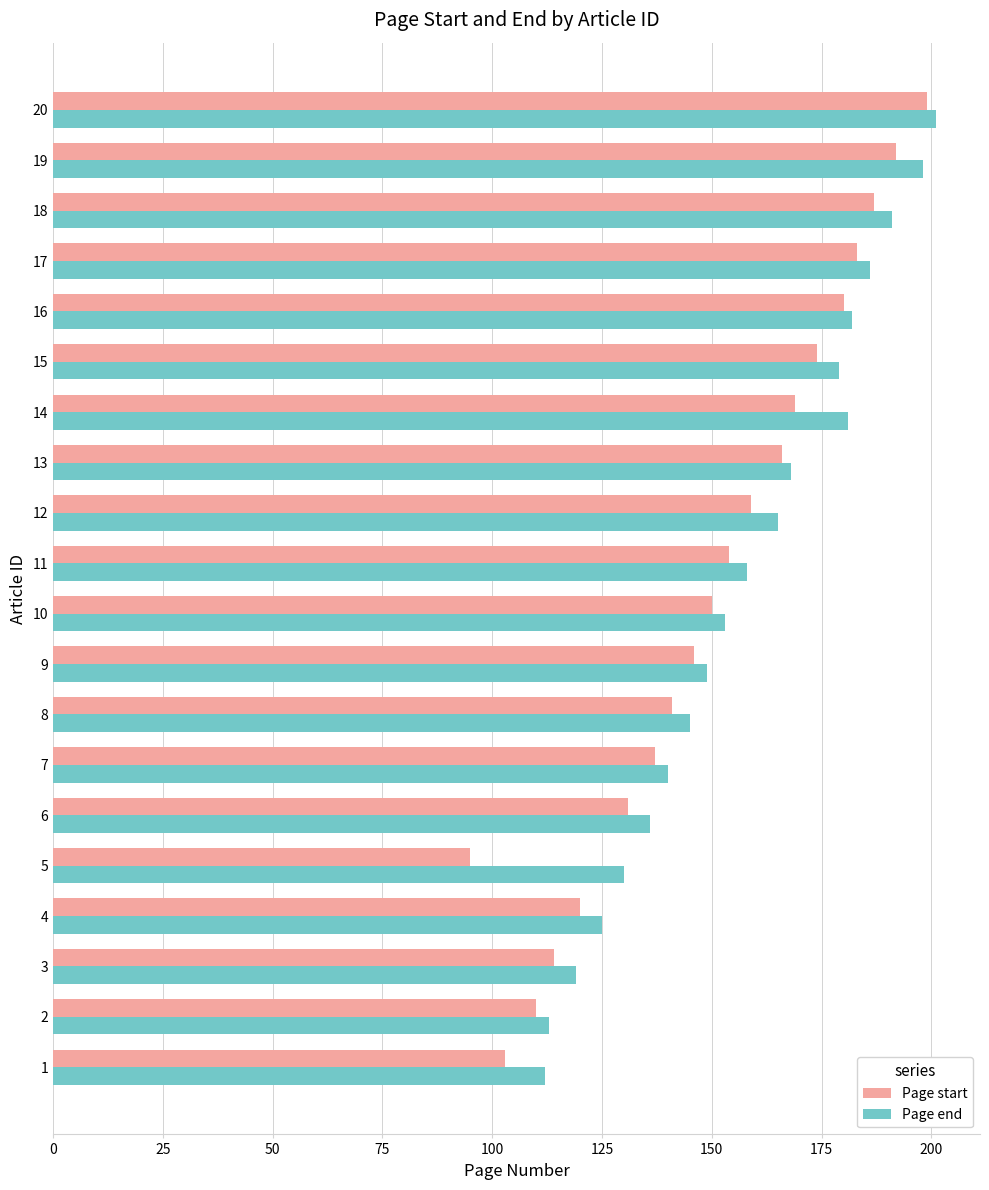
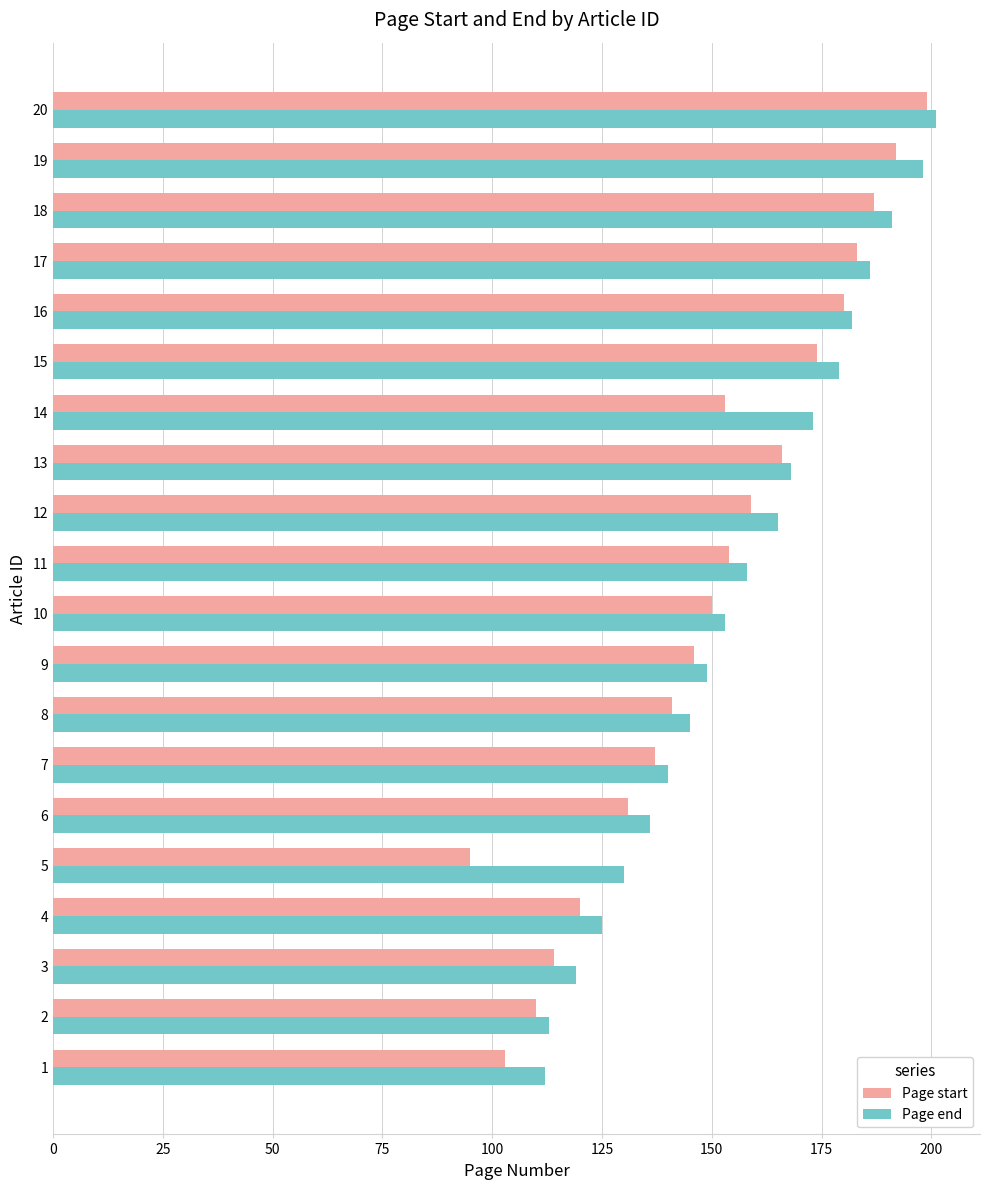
  {
    "Page start": {
      "20": 199,
      "19": 192,
      "18": 187,
      "17": 183,
      "16": 180,
      "15": 174,
-     "14": 169,
+     "14": 153,
      "13": 166,
      "12": 159,
      "11": 154,
      "10": 150,
      "9": 146,
      "8": 141,
      "7": 137,
      "6": 131,
      "5": 95,
      "4": 120,
      "3": 114,
      "2": 110,
      "1": 103
    },
    "Page end": {
      "20": 201,
      "19": 198,
      "18": 191,
      "17": 186,
      "16": 182,
      "15": 179,
-     "14": 181,
+     "14": 173,
      "13": 168,
      "12": 165,
      "11": 158,
      "10": 153,
      "9": 149,
      "8": 145,
      "7": 140,
      "6": 136,
      "5": 130,
      "4": 125,
      "3": 119,
      "2": 113,
      "1": 112
    }
  }
